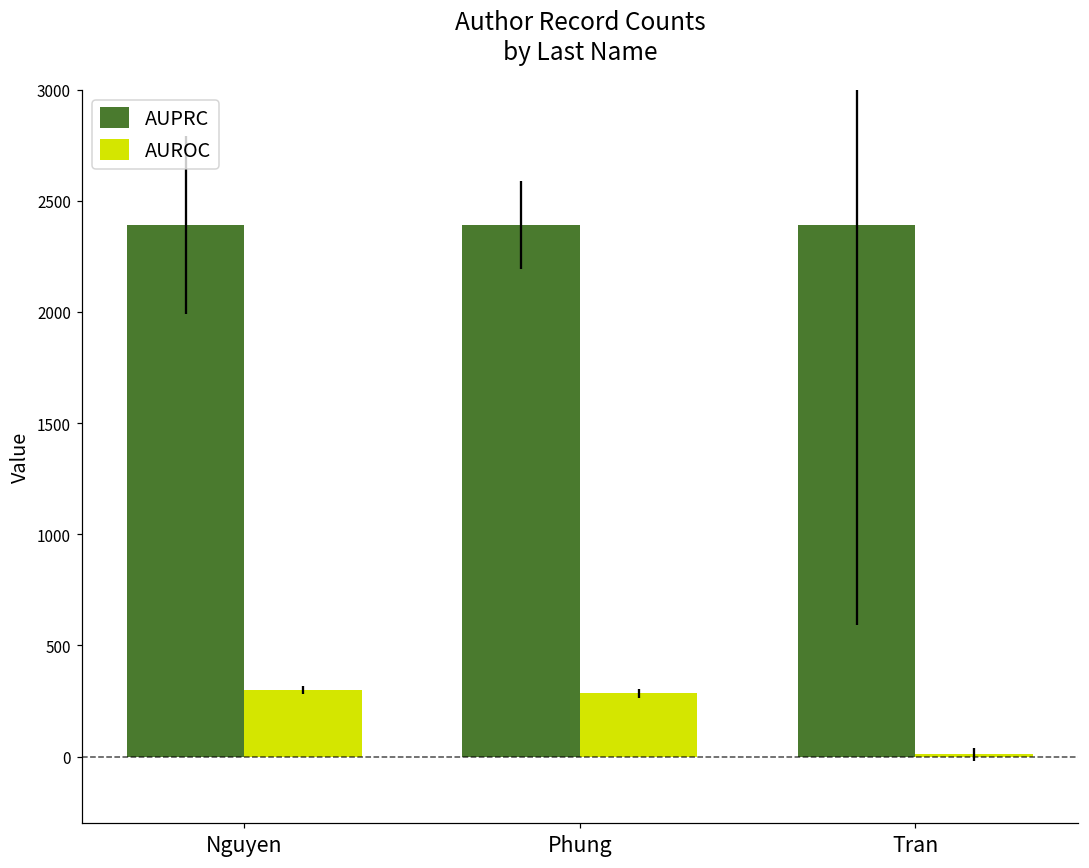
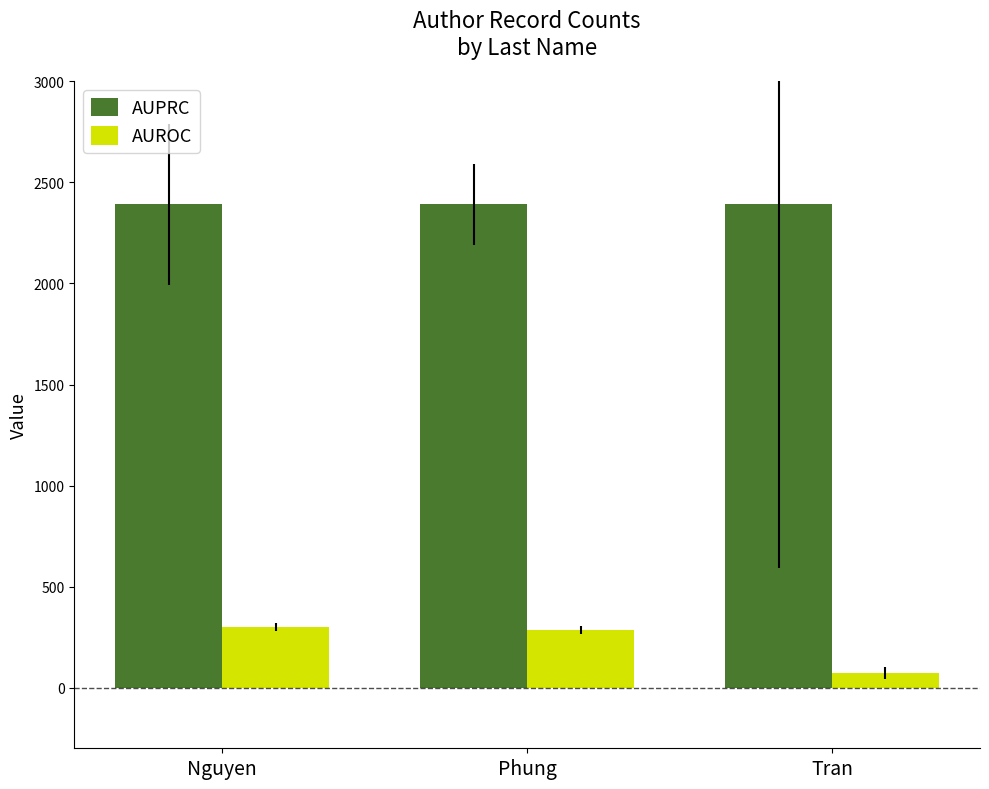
  {
    "AUPRC": {
      "Nguyen": 2390,
      "Phung": 2390,
      "Tran": 2390
    },
    "AUROC": {
      "Nguyen": 300,
      "Phung": 290,
-     "Tran": 10
+     "Tran": 70
    }
  }
